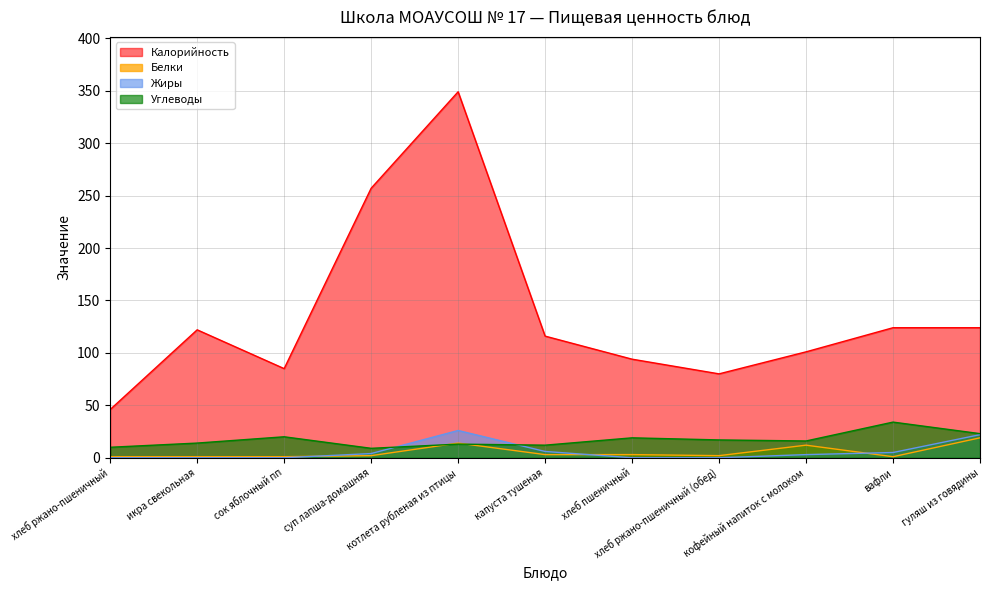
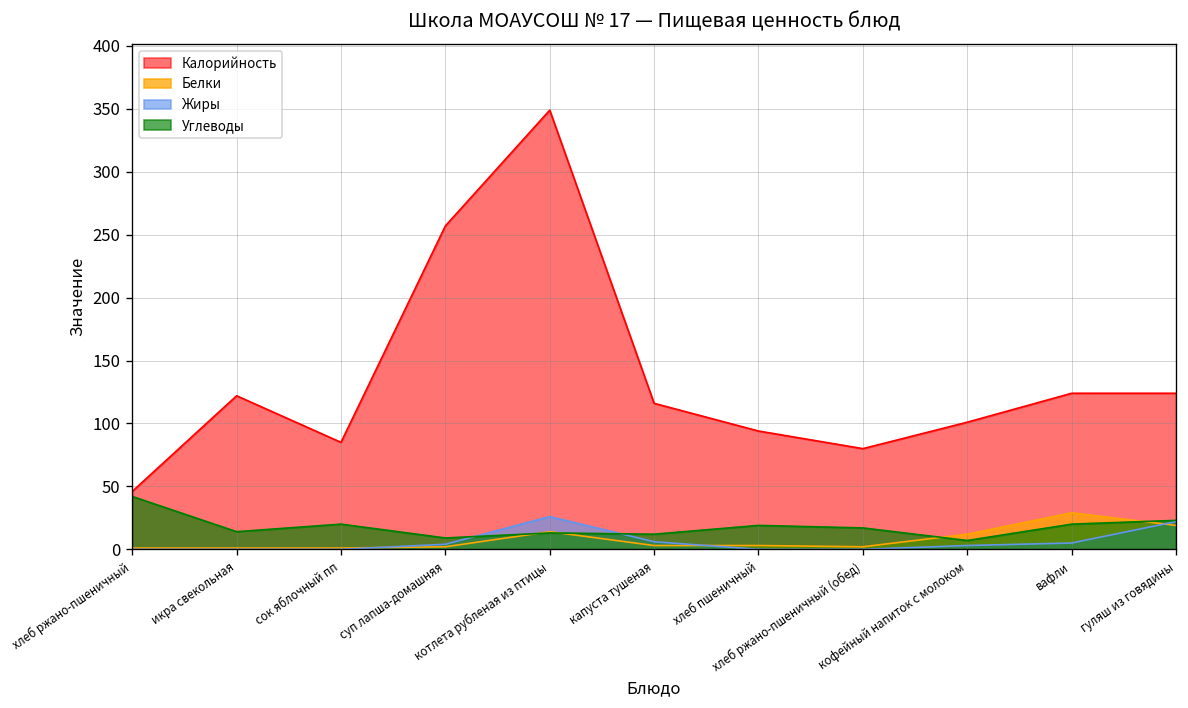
  {
    "Калорийность": {
      "хлеб ржано-пшеничный": 46,
      "икра свекольная": 122,
      "сок яблочный пп": 85,
      "суп лапша-домашняя": 257,
      "котлета рубленая из птицы": 349,
      "капуста тушеная": 116,
      "хлеб пшеничный": 94,
      "хлеб ржано-пшеничный (обед)": 80,
      "кофейный напиток с молоком": 101,
      "вафли": 124,
      "гуляш из говядины": 124
    },
    "Белки": {
      "капуста тушеная": 3,
      "хлеб пшеничный": 3,
      "кофейный напиток с молоком": 12,
-     "вафли": 1,
+     "вафли": 29,
      "гуляш из говядины": 19
    },
    "Жиры": {
      "котлета рубленая из птицы": 26,
      "капуста тушеная": 6,
      "хлеб пшеничный": 0,
      "кофейный напиток с молоком": 3,
      "вафли": 5
    },
    "Углеводы": {
-     "хлеб ржано-пшеничный": 10,
+     "хлеб ржано-пшеничный": 42,
      "икра свекольная": 14,
      "сок яблочный пп": 20,
      "суп лапша-домашняя": 9,
      "капуста тушеная": 12,
      "хлеб пшеничный": 19,
      "хлеб ржано-пшеничный (обед)": 17,
-     "кофейный напиток с молоком": 16,
-     "вафли": 34
+     "кофейный напиток с молоком": 7,
+     "вафли": 20
    }
  }
